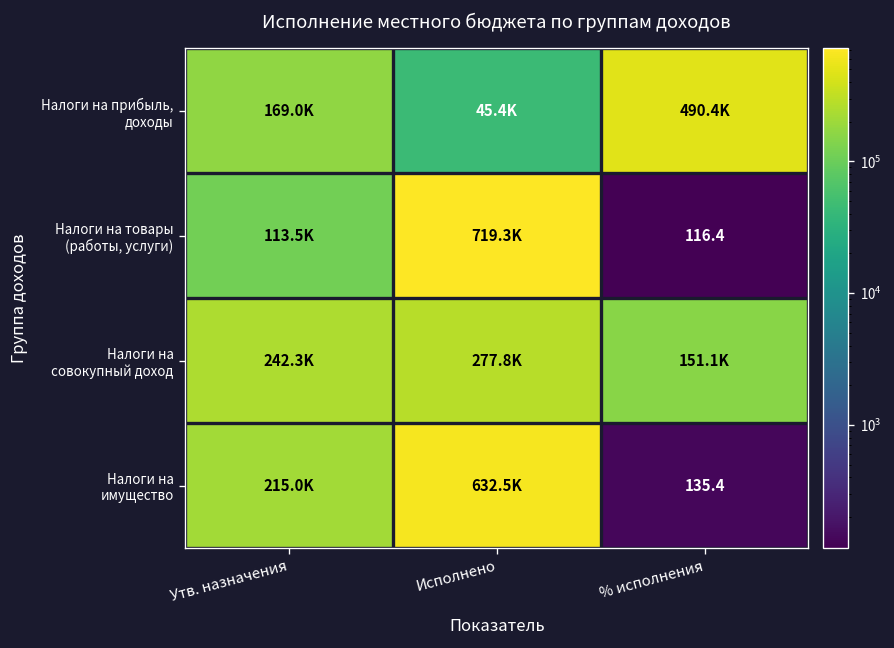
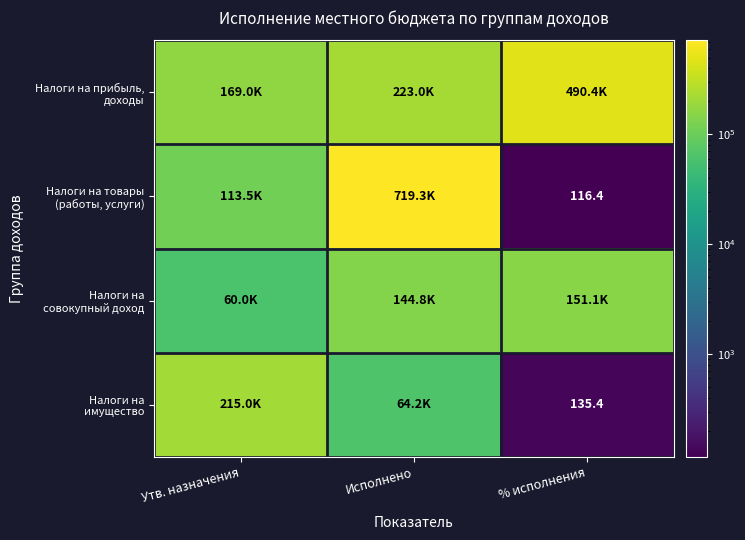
  {
    "Налоги на прибыль, доходы": {
      "Утв. назначения": "169.0K",
-     "Исполнено": "45.4K",
+     "Исполнено": "223.0K",
      "% исполнения": "490.4K"
    },
    "Налоги на товары (работы, услуги)": {
      "Утв. назначения": "113.5K",
      "Исполнено": "719.3K",
      "% исполнения": "116.4"
    },
    "Налоги на совокупный доход": {
-     "Утв. назначения": "242.3K",
-     "Исполнено": "277.8K",
+     "Утв. назначения": "60.0K",
+     "Исполнено": "144.8K",
      "% исполнения": "151.1K"
    },
    "Налоги на имущество": {
      "Утв. назначения": "215.0K",
-     "Исполнено": "632.5K",
+     "Исполнено": "64.2K",
      "% исполнения": "135.4"
    }
  }
